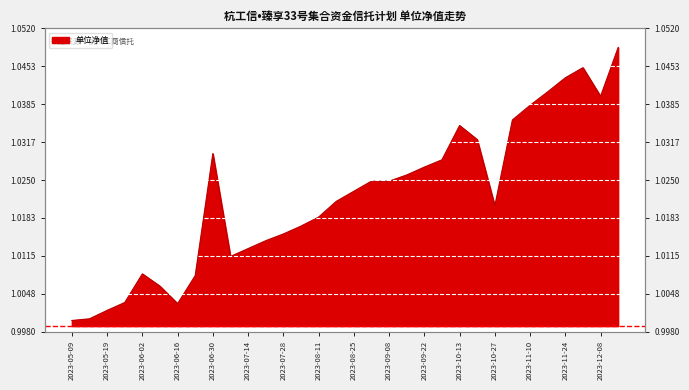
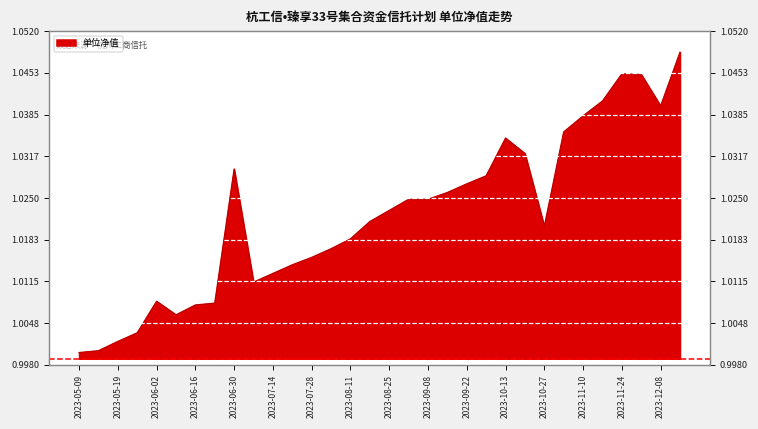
  {
    "2023-05-09": 1.000,
    "2023-05-19": 1.002,
    "2023-06-02": 1.008,
-   "2023-06-16": 1.003,
+   "2023-06-16": 1.008,
    "2023-06-30": 1.030,
    "2023-07-14": 1.013,
    "2023-07-28": 1.015,
    "2023-08-11": 1.018,
    "2023-08-25": 1.023,
    "2023-09-08": 1.025,
    "2023-09-22": 1.027,
    "2023-10-13": 1.035,
    "2023-10-27": 1.020,
    "2023-11-10": 1.038,
-   "2023-11-24": 1.043,
+   "2023-11-24": 1.045,
    "2023-12-08": 1.040
  }
